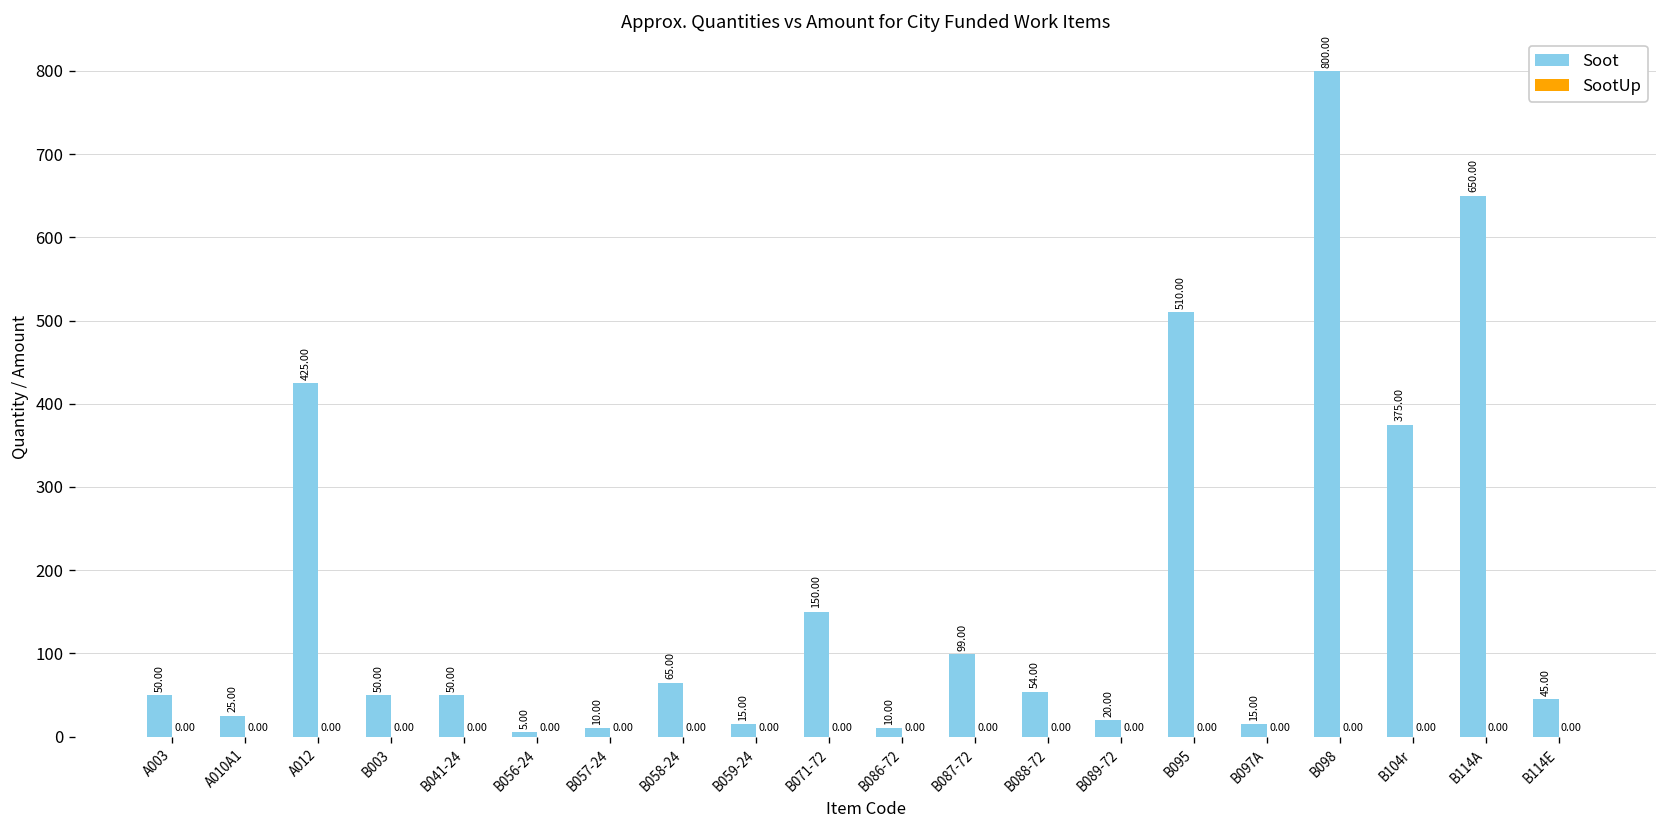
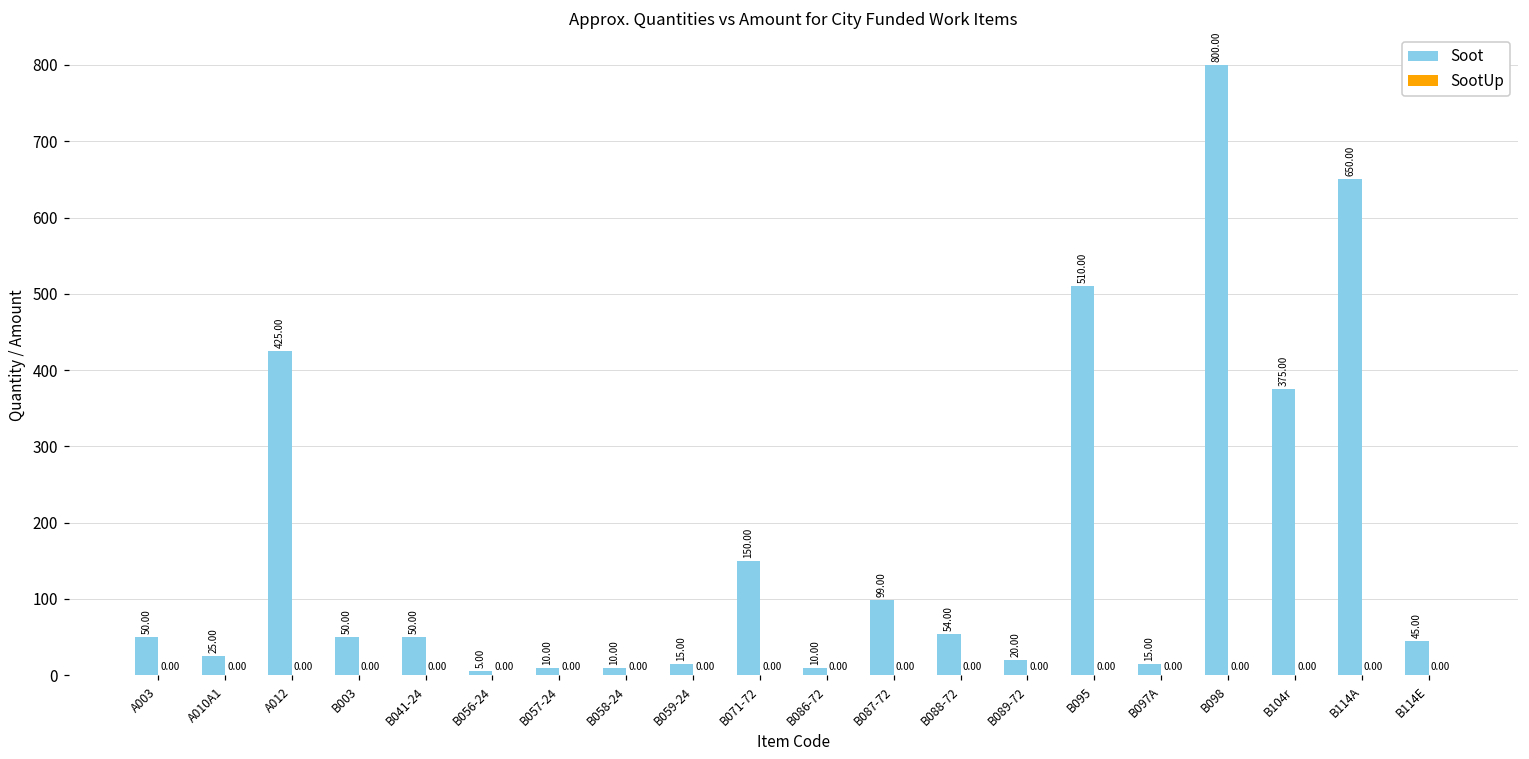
  {
    "Soot": {
      "A003": 50.00,
      "A010A1": 25.00,
      "A012": 425.00,
      "B003": 50.00,
      "B041-24": 50.00,
      "B056-24": 5.00,
      "B057-24": 10.00,
-     "B058-24": 65.00,
+     "B058-24": 10.00,
      "B059-24": 15.00,
      "B071-72": 150.00,
      "B086-72": 10.00,
      "B087-72": 99.00,
      "B088-72": 54.00,
      "B089-72": 20.00,
      "B095": 510.00,
      "B097A": 15.00,
      "B098": 800.00,
      "B104r": 375.00,
      "B114A": 650.00,
      "B114E": 45.00
    },
    "SootUp": {
      "A003": 0.00,
      "A010A1": 0.00,
      "A012": 0.00,
      "B003": 0.00,
      "B041-24": 0.00,
      "B056-24": 0.00,
      "B057-24": 0.00,
      "B058-24": 0.00,
      "B059-24": 0.00,
      "B071-72": 0.00,
      "B086-72": 0.00,
      "B087-72": 0.00,
      "B088-72": 0.00,
      "B089-72": 0.00,
      "B095": 0.00,
      "B097A": 0.00,
      "B098": 0.00,
      "B104r": 0.00,
      "B114A": 0.00,
      "B114E": 0.00
    }
  }
